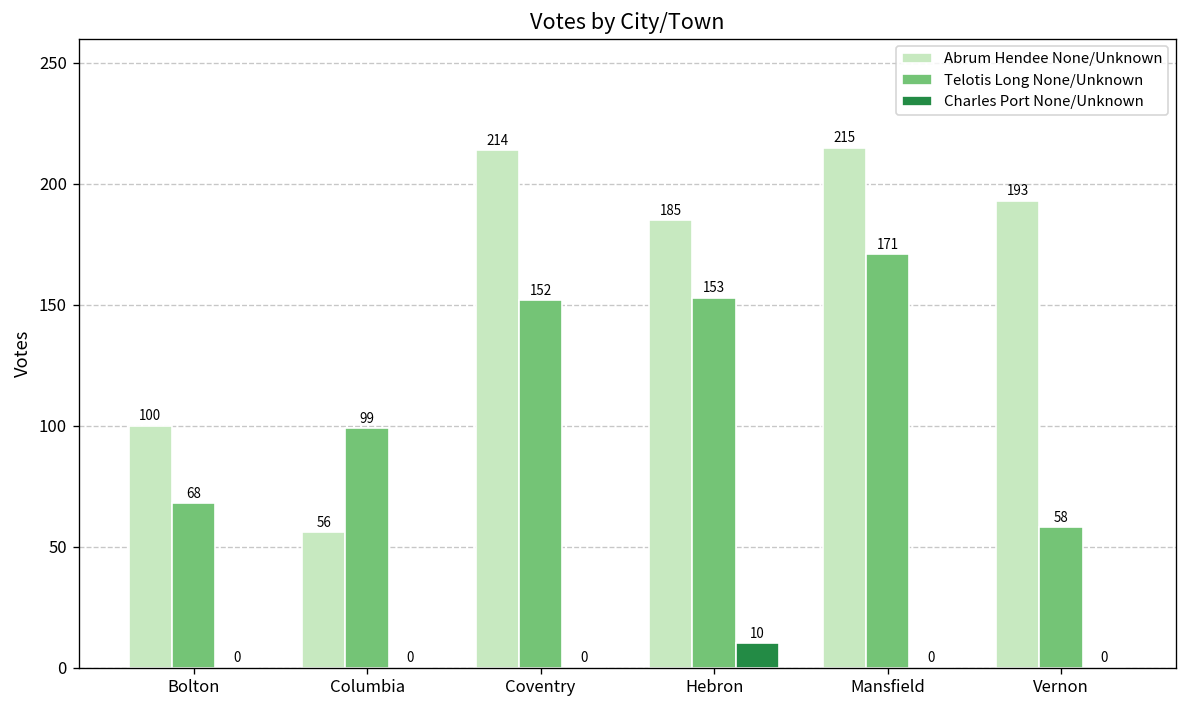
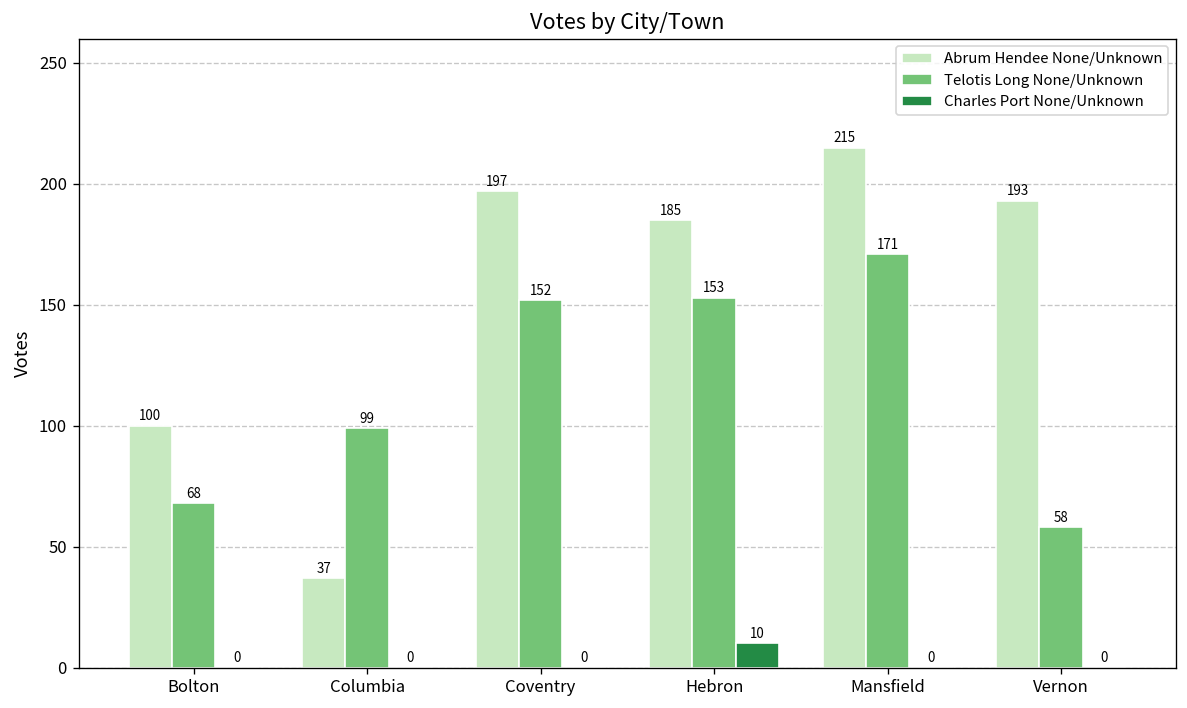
  {
    "Abrum Hendee None/Unknown": {
      "Bolton": 100,
-     "Columbia": 56,
-     "Coventry": 214,
+     "Columbia": 37,
+     "Coventry": 197,
      "Hebron": 185,
      "Mansfield": 215,
      "Vernon": 193
    },
    "Telotis Long None/Unknown": {
      "Bolton": 68,
      "Columbia": 99,
      "Coventry": 152,
      "Hebron": 153,
      "Mansfield": 171,
      "Vernon": 58
    },
    "Charles Port None/Unknown": {
      "Bolton": 0,
      "Columbia": 0,
      "Coventry": 0,
      "Hebron": 10,
      "Mansfield": 0,
      "Vernon": 0
    }
  }
